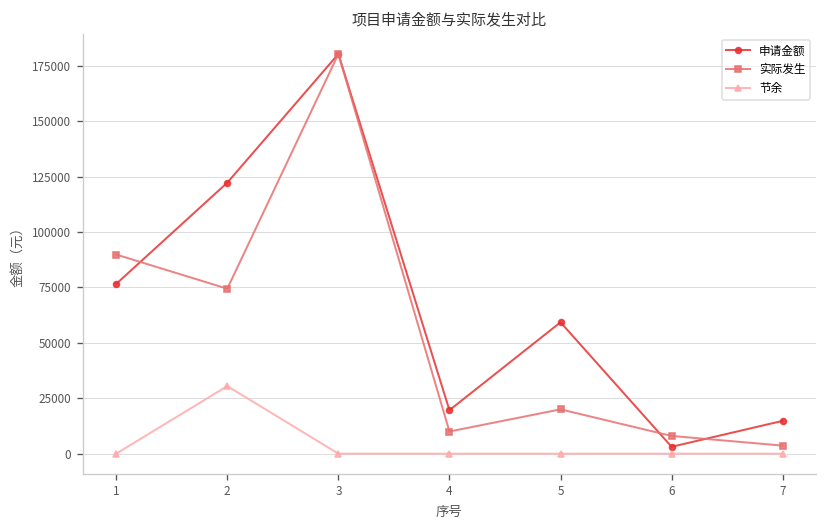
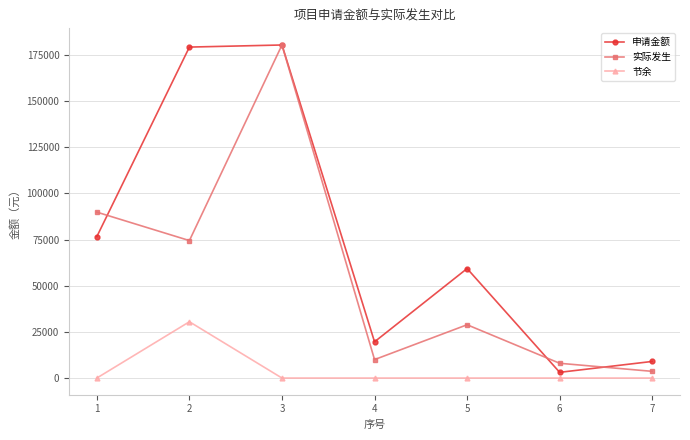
  {
    "申请金额": {
      "1": 77000,
-     "2": 122000,
+     "2": 179000,
      "4": 20000,
      "5": 59000,
      "6": 3000,
-     "7": 15000
+     "7": 9000
    },
    "实际发生": {
      "1": 90000,
      "2": 74000,
      "4": 10000,
-     "5": 20000,
+     "5": 29000,
      "6": 8000,
      "7": 4000
    },
    "节余": {
      "1": 0,
      "2": 31000,
      "3": 0,
      "4": 0,
      "5": 0,
      "6": 0,
      "7": 0
    }
  }
